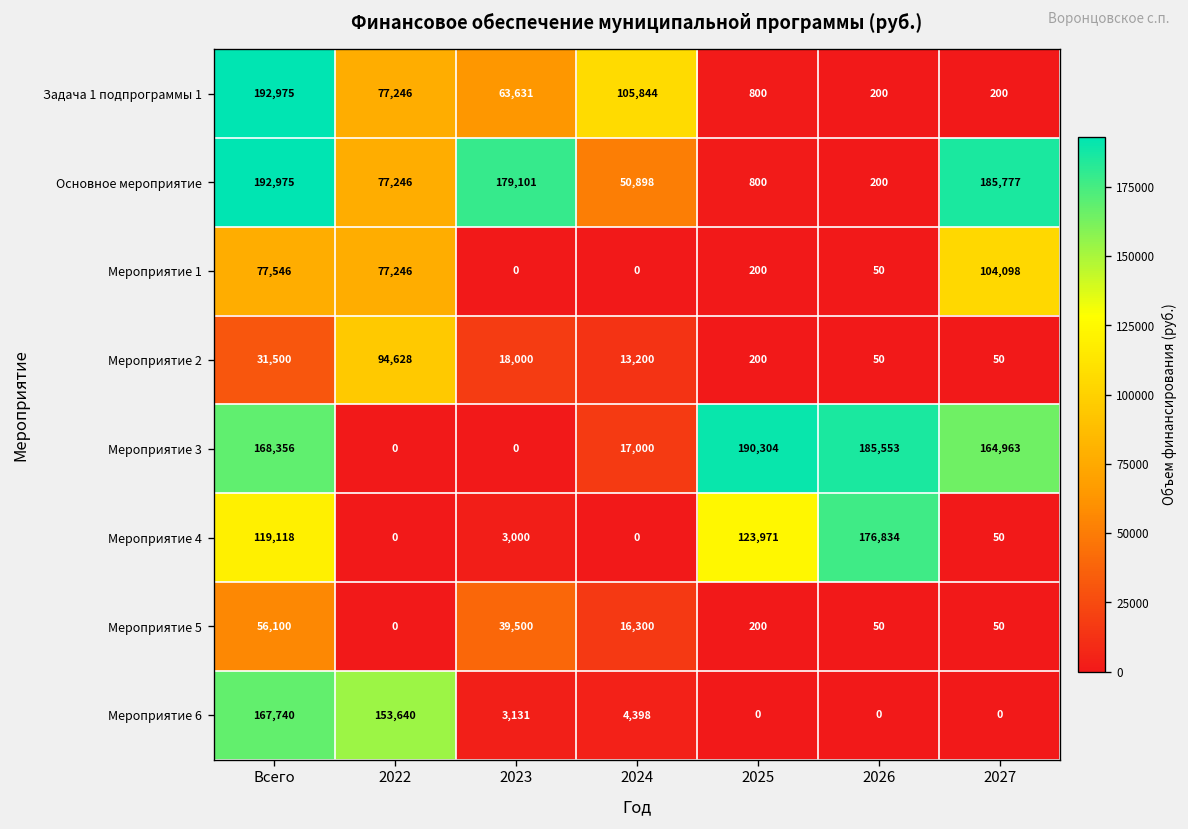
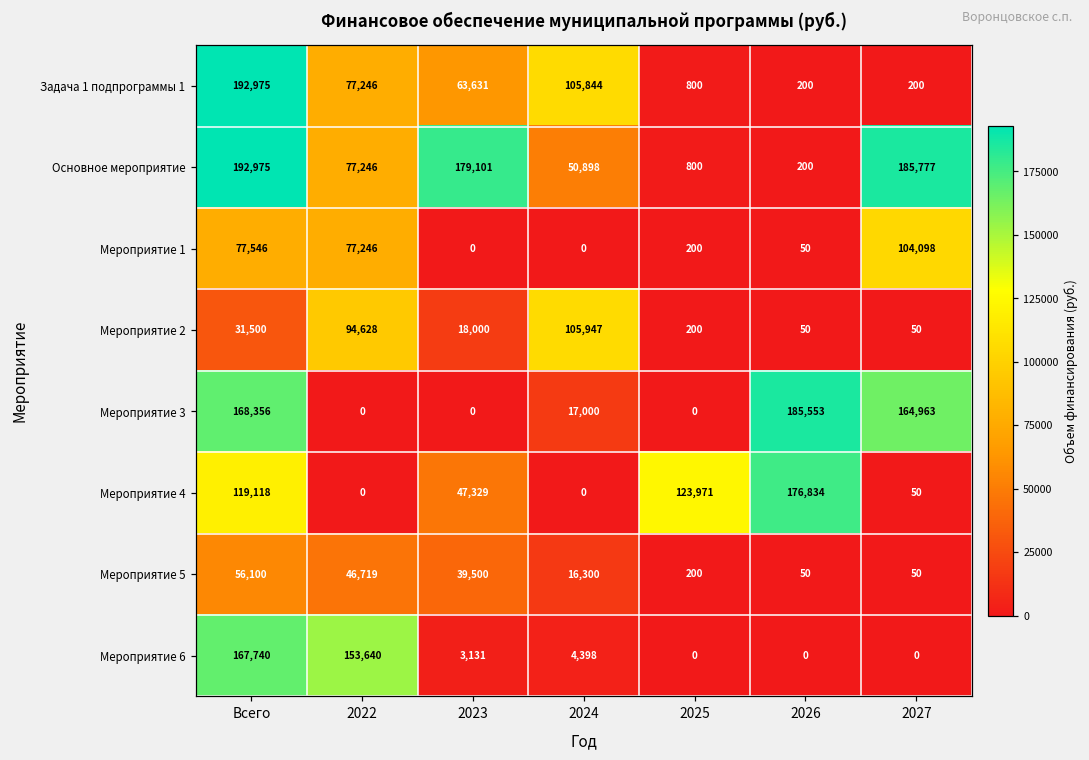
  {
    "Задача 1 подпрограммы 1": {
      "Всего": "192,975",
      "2022": "77,246",
      "2023": "63,631",
      "2024": "105,844",
      "2025": "800",
      "2026": "200",
      "2027": "200"
    },
    "Основное мероприятие": {
      "Всего": "192,975",
      "2022": "77,246",
      "2023": "179,101",
      "2024": "50,898",
      "2025": "800",
      "2026": "200",
      "2027": "185,777"
    },
    "Мероприятие 1": {
      "Всего": "77,546",
      "2022": "77,246",
      "2023": "0",
      "2024": "0",
      "2025": "200",
      "2026": "50",
      "2027": "104,098"
    },
    "Мероприятие 2": {
      "Всего": "31,500",
      "2022": "94,628",
      "2023": "18,000",
-     "2024": "13,200",
+     "2024": "105,947",
      "2025": "200",
      "2026": "50",
      "2027": "50"
    },
    "Мероприятие 3": {
      "Всего": "168,356",
      "2022": "0",
      "2023": "0",
      "2024": "17,000",
-     "2025": "190,304",
+     "2025": "0",
      "2026": "185,553",
      "2027": "164,963"
    },
    "Мероприятие 4": {
      "Всего": "119,118",
      "2022": "0",
-     "2023": "3,000",
+     "2023": "47,329",
      "2024": "0",
      "2025": "123,971",
      "2026": "176,834",
      "2027": "50"
    },
    "Мероприятие 5": {
      "Всего": "56,100",
-     "2022": "0",
+     "2022": "46,719",
      "2023": "39,500",
      "2024": "16,300",
      "2025": "200",
      "2026": "50",
      "2027": "50"
    },
    "Мероприятие 6": {
      "Всего": "167,740",
      "2022": "153,640",
      "2023": "3,131",
      "2024": "4,398",
      "2025": "0",
      "2026": "0",
      "2027": "0"
    }
  }
